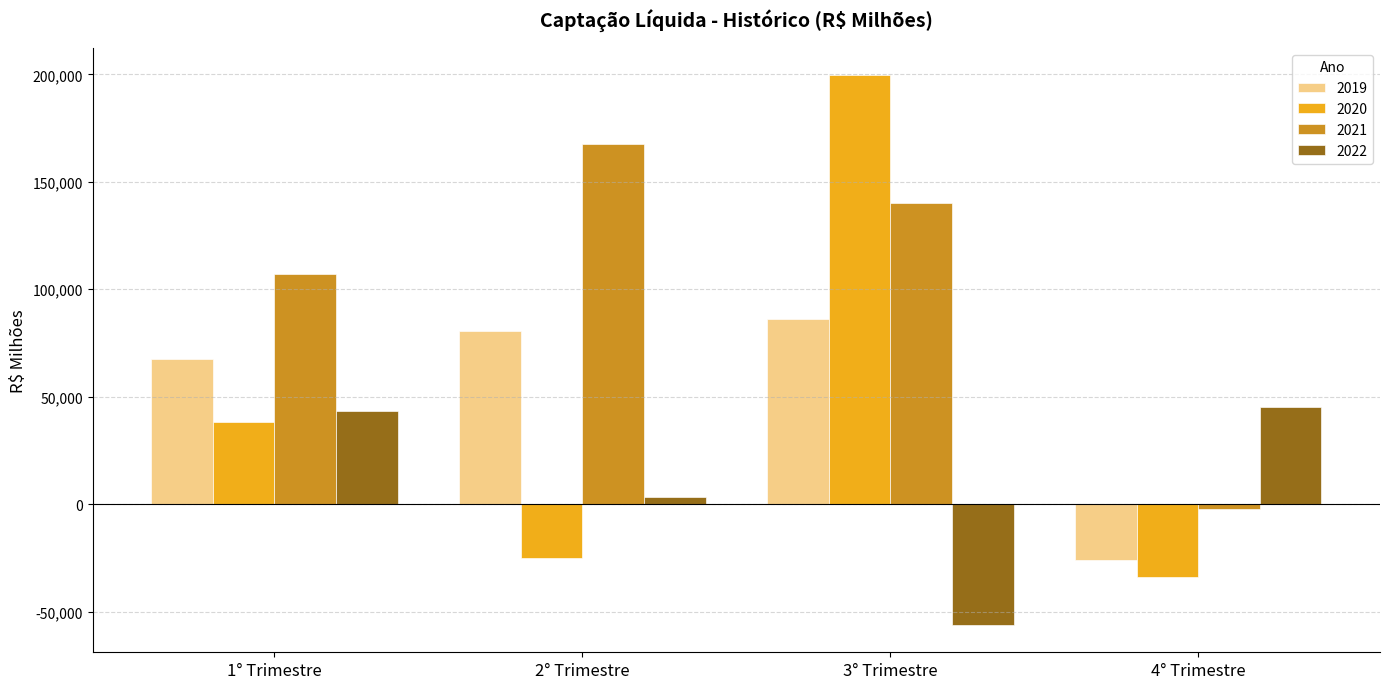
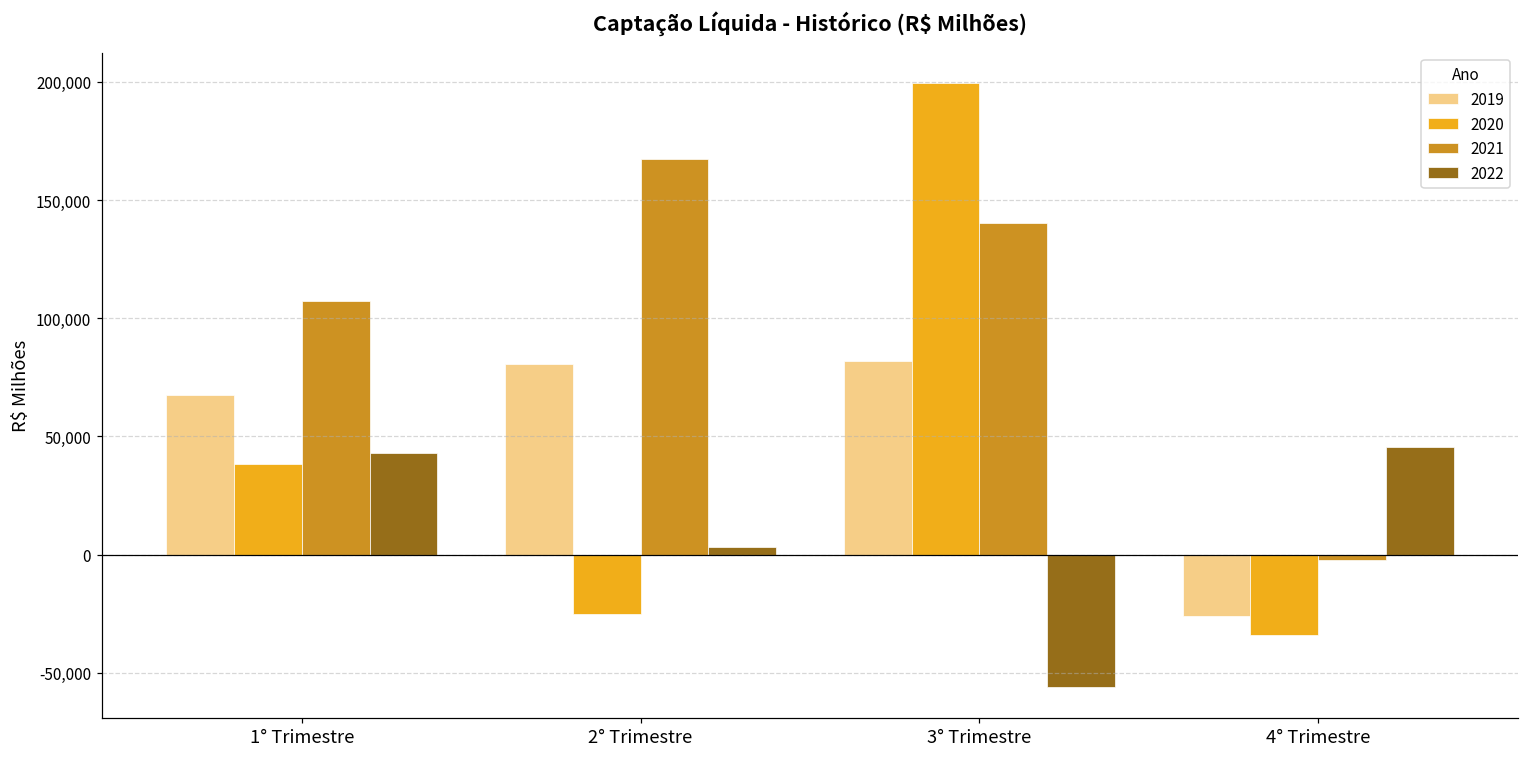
  {
    "2019": {
      "1° Trimestre": "68,000",
      "2° Trimestre": "80,000",
-     "3° Trimestre": "86,000",
+     "3° Trimestre": "82,000",
      "4° Trimestre": "-26,000"
    },
    "2022": {
      "1° Trimestre": "43,000",
      "2° Trimestre": "3,000",
      "3° Trimestre": "-56,000",
      "4° Trimestre": "45,000"
    }
  }
